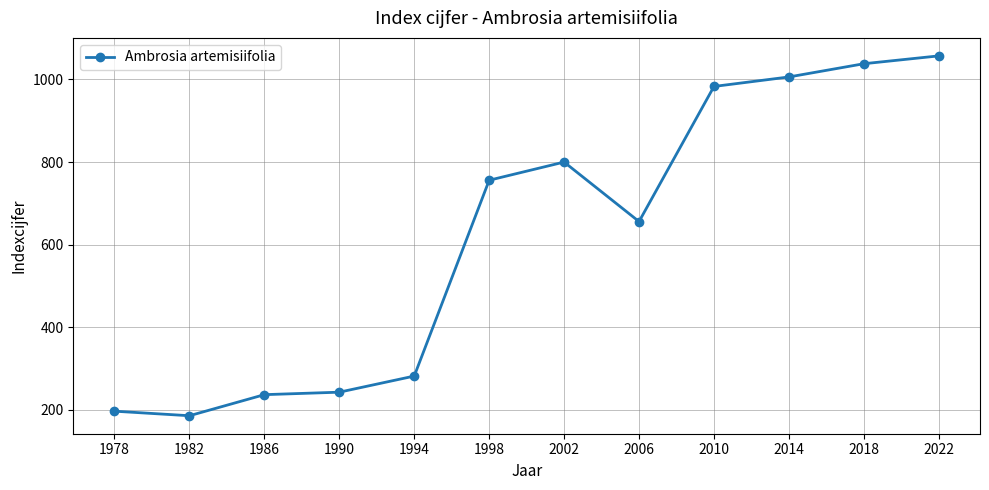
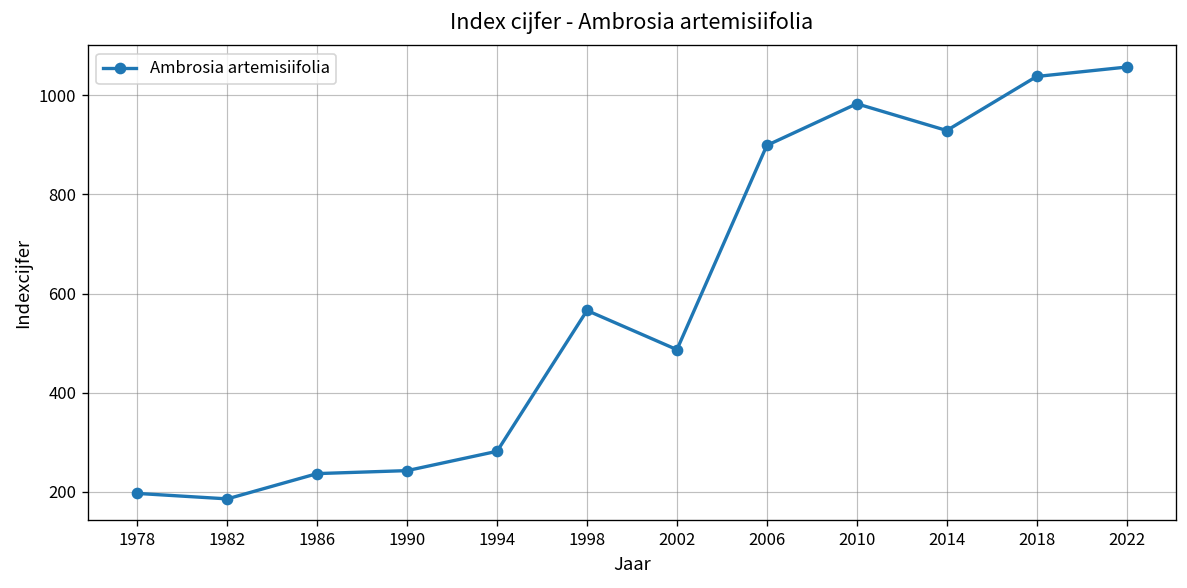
  {
    "1978": 200,
    "1982": 190,
    "1986": 240,
    "1990": 240,
    "1994": 280,
-   "1998": 760,
-   "2002": 800,
-   "2006": 660,
+   "1998": 570,
+   "2002": 490,
+   "2006": 900,
    "2010": 980,
-   "2014": 1010,
+   "2014": 930,
    "2018": 1040,
    "2022": 1060
  }
